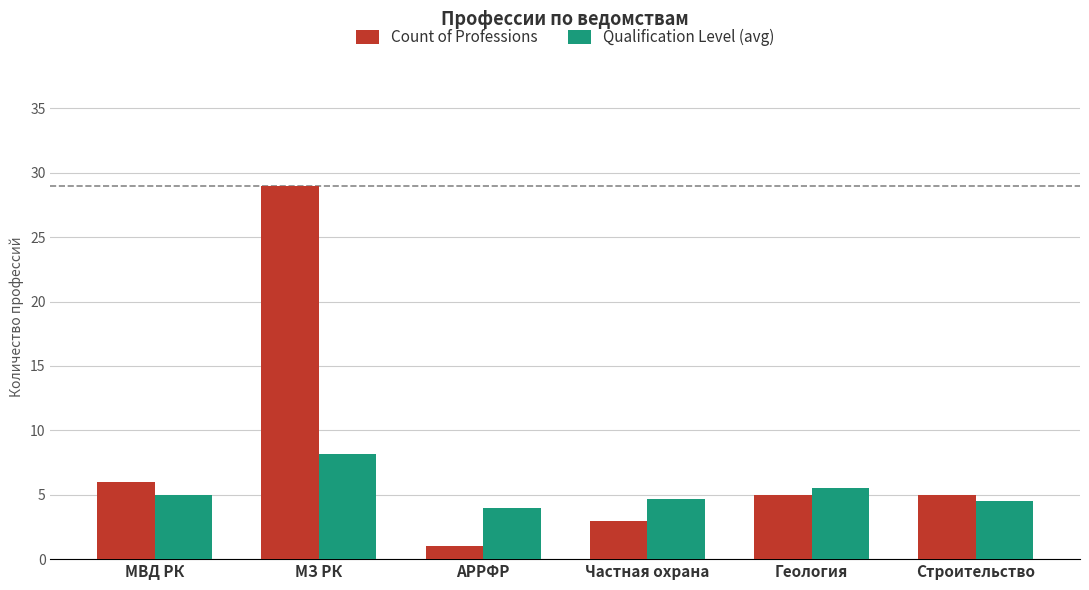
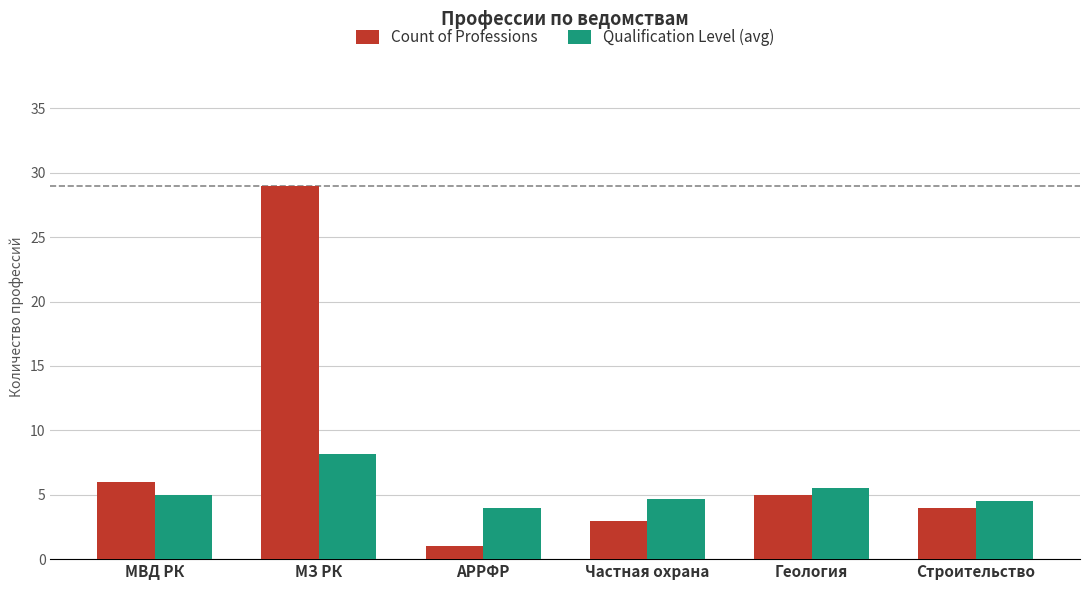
  {
    "Count of Professions": {
      "МВД РК": 6,
      "МЗ РК": 29,
      "АРРФР": 1,
      "Частная охрана": 3,
      "Геология": 5,
-     "Строительство": 5
+     "Строительство": 4
    },
    "Qualification Level (avg)": {
      "МВД РК": 5,
      "МЗ РК": 8.2,
      "АРРФР": 4,
      "Частная охрана": 4.7,
      "Геология": 5.5,
      "Строительство": 4.5
    }
  }
